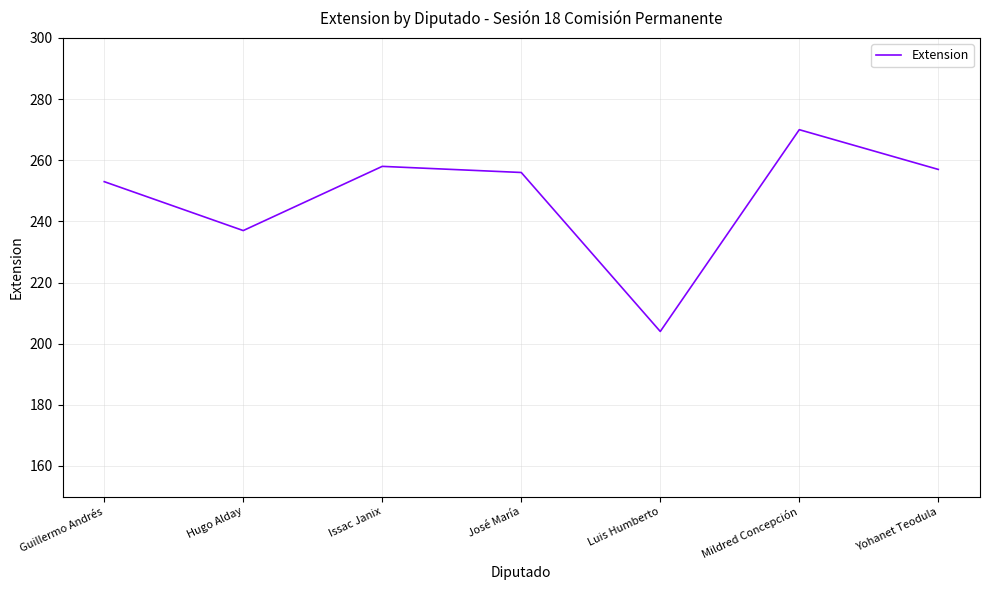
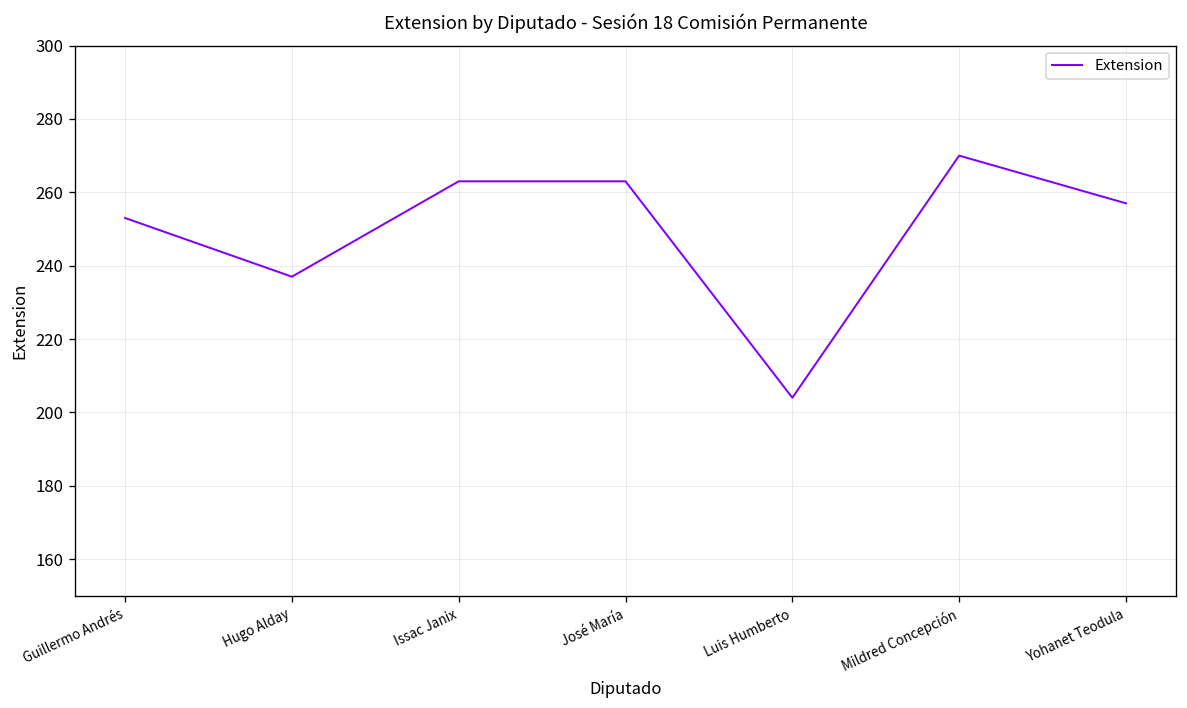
  {
    "Guillermo Andrés": 253,
    "Hugo Alday": 237,
-   "Issac Janix": 258,
-   "José María": 256,
+   "Issac Janix": 263,
+   "José María": 263,
    "Luis Humberto": 204,
    "Mildred Concepción": 270,
    "Yohanet Teodula": 257
  }
